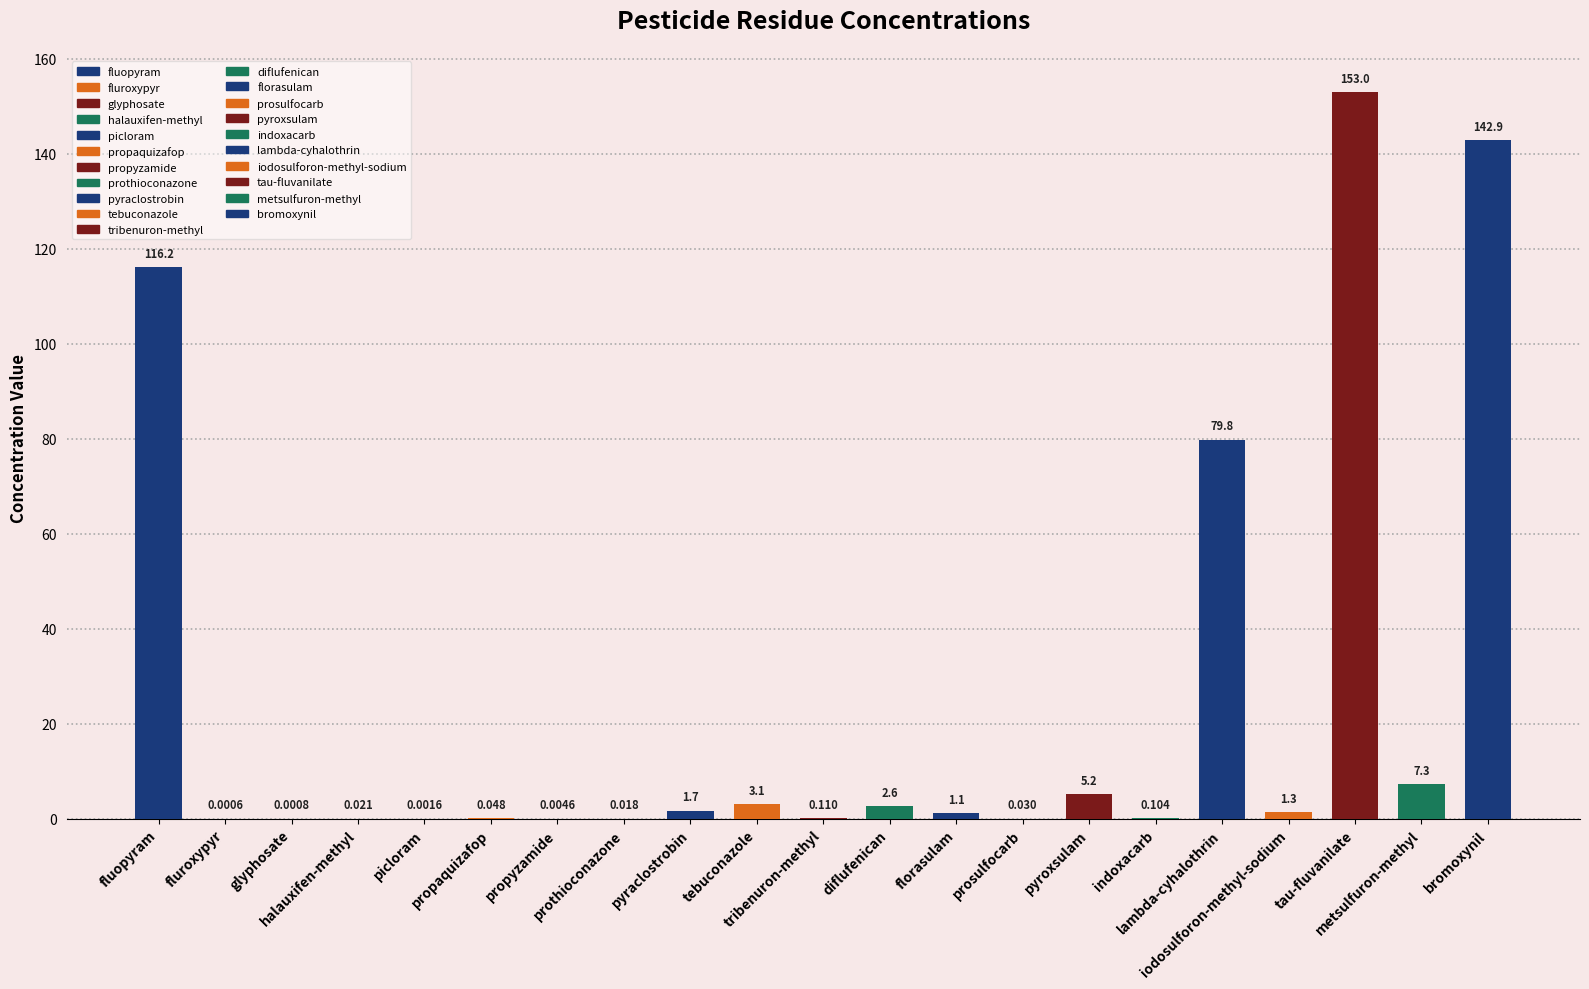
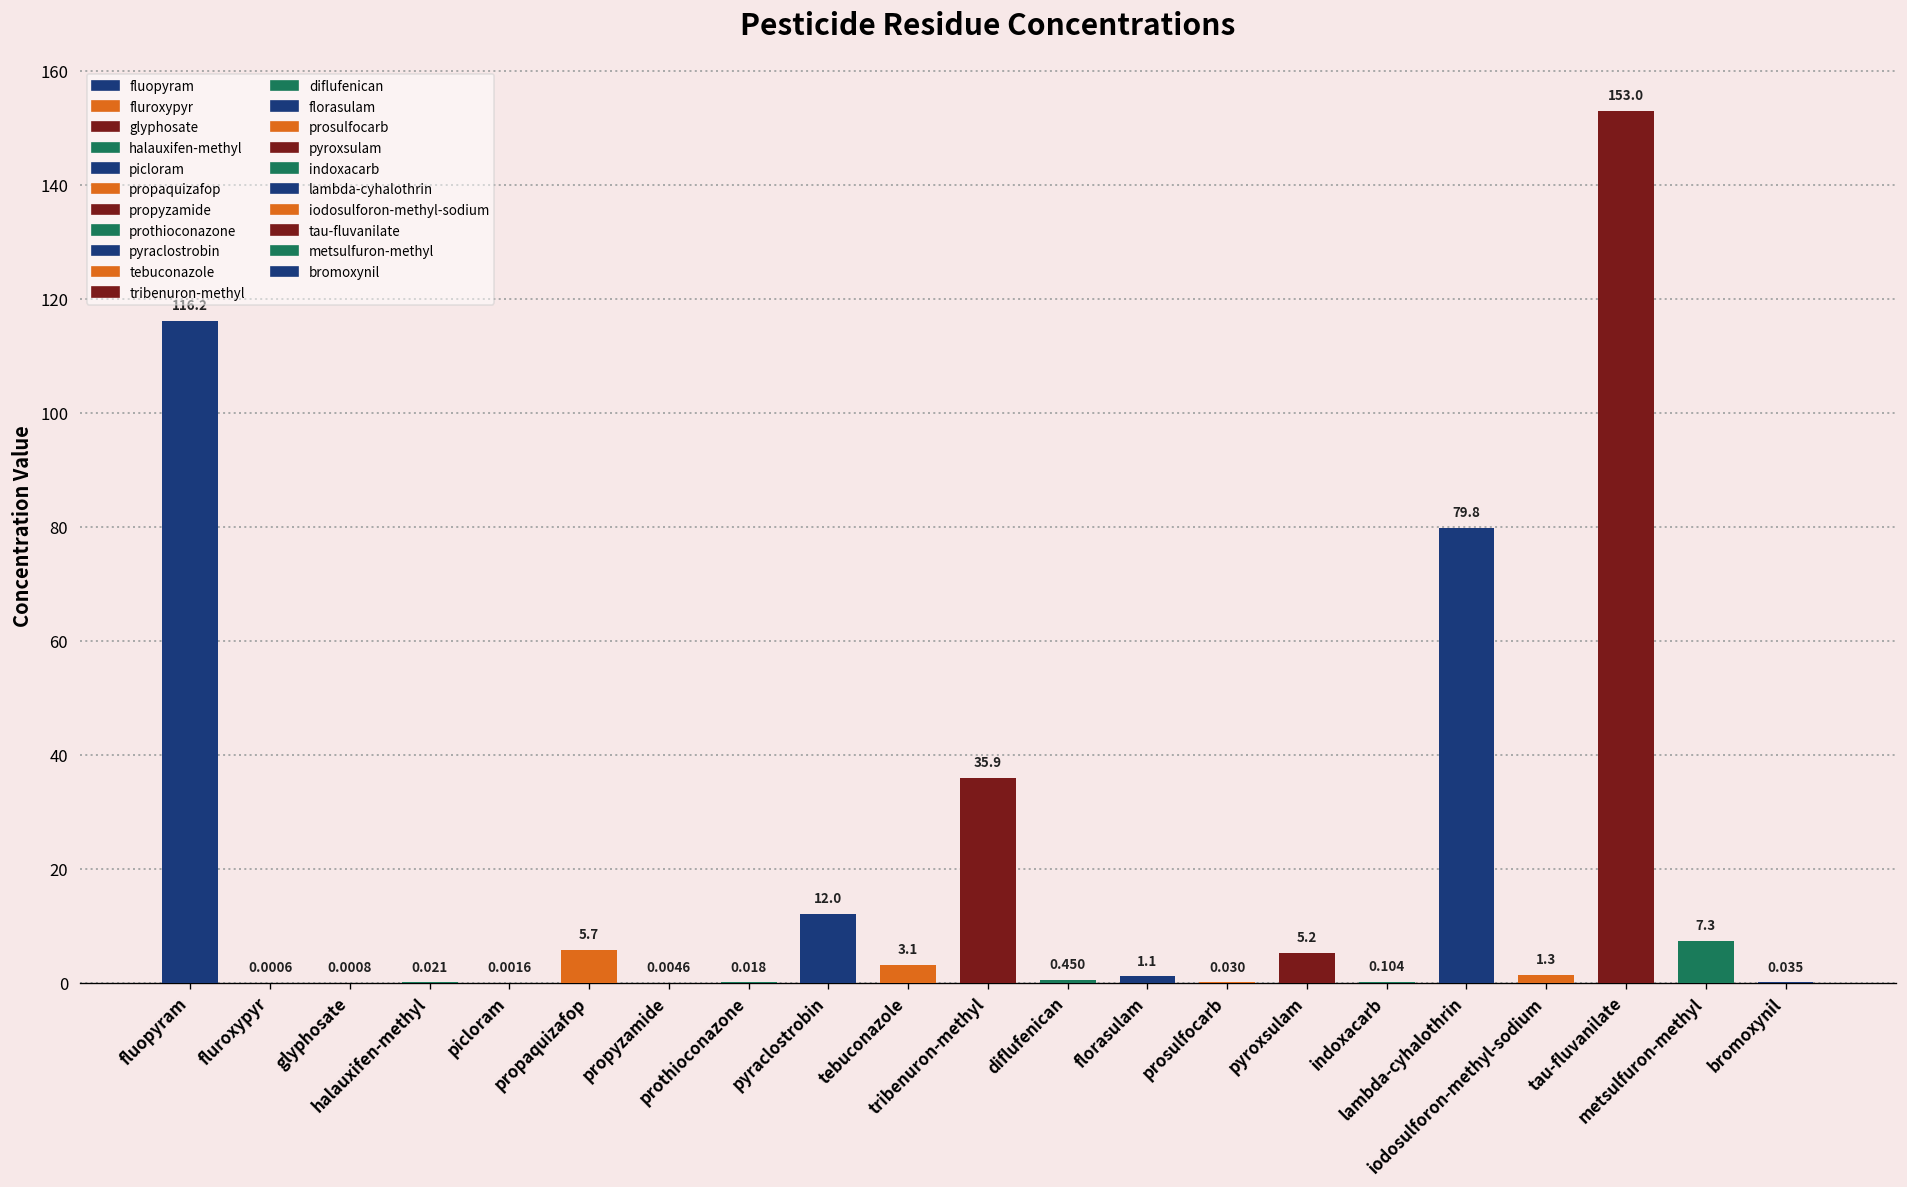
  {
    "fluopyram": 116.2,
    "fluroxypyr": 0.0006,
    "glyphosate": 0.0008,
    "halauxifen-methyl": 0.021,
    "picloram": 0.0016,
-   "propaquizafop": 0.048,
+   "propaquizafop": 5.7,
    "propyzamide": 0.0046,
    "prothioconazone": 0.018,
-   "pyraclostrobin": 1.7,
+   "pyraclostrobin": 12.0,
    "tebuconazole": 3.1,
-   "tribenuron-methyl": 0.110,
-   "diflufenican": 2.6,
+   "tribenuron-methyl": 35.9,
+   "diflufenican": 0.450,
    "florasulam": 1.1,
    "prosulfocarb": 0.030,
    "pyroxsulam": 5.2,
    "indoxacarb": 0.104,
    "lambda-cyhalothrin": 79.8,
    "iodosulforon-methyl-sodium": 1.3,
    "tau-fluvanilate": 153.0,
    "metsulfuron-methyl": 7.3,
-   "bromoxynil": 142.9
+   "bromoxynil": 0.035
  }
